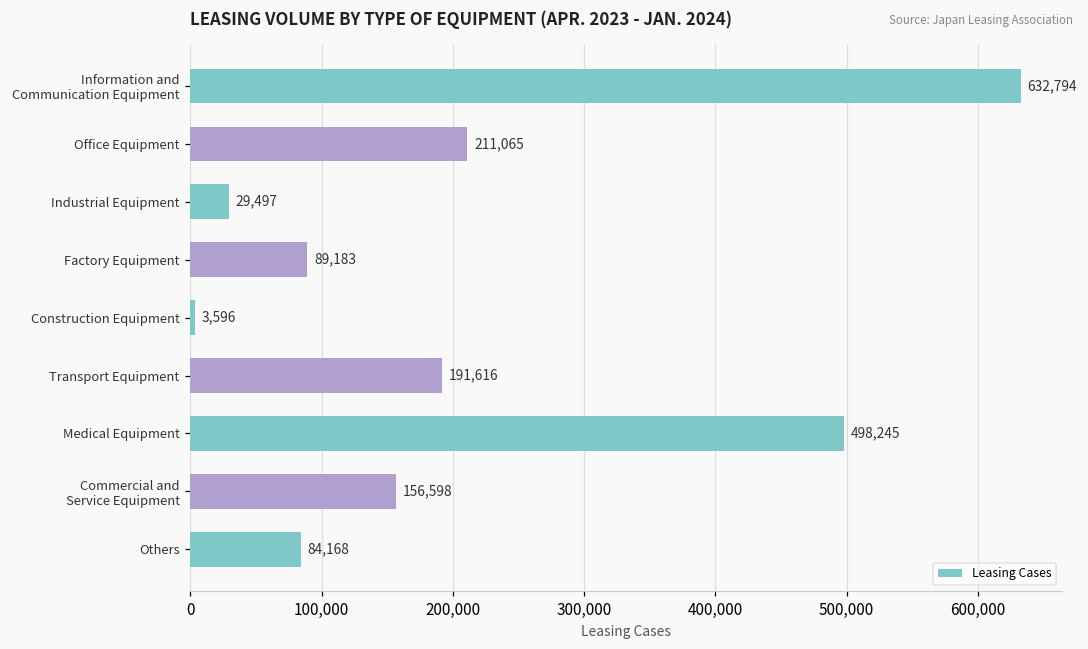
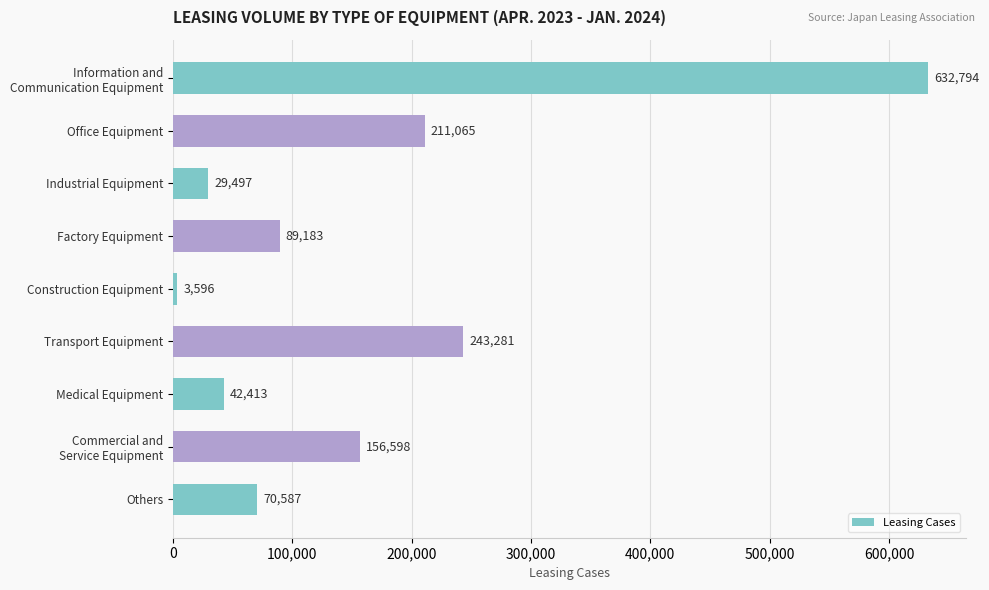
  {
    "Information and Communication Equipment": "632,794",
    "Office Equipment": "211,065",
    "Industrial Equipment": "29,497",
    "Factory Equipment": "89,183",
    "Construction Equipment": "3,596",
-   "Transport Equipment": "191,616",
-   "Medical Equipment": "498,245",
+   "Transport Equipment": "243,281",
+   "Medical Equipment": "42,413",
    "Commercial and Service Equipment": "156,598",
-   "Others": "84,168"
+   "Others": "70,587"
  }
